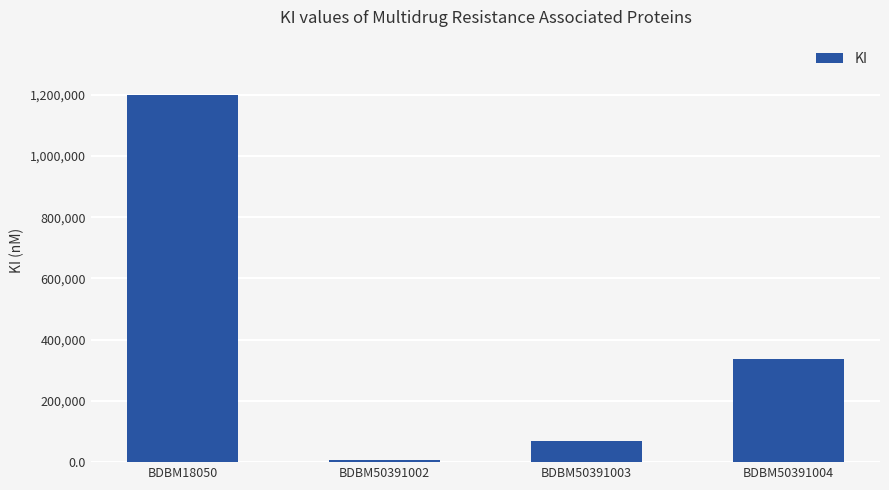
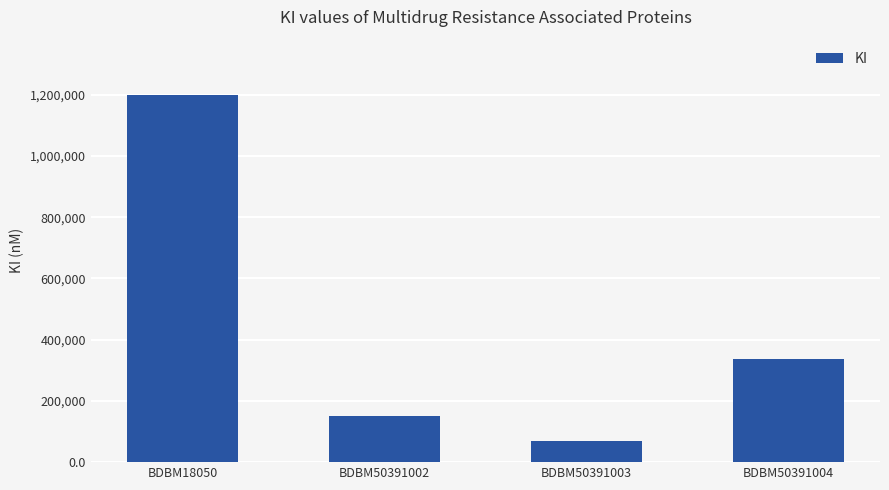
  {
    "BDBM18050": "1,200,000",
-   "BDBM50391002": "10,000",
+   "BDBM50391002": "150,000",
    "BDBM50391003": "70,000",
    "BDBM50391004": "340,000"
  }
